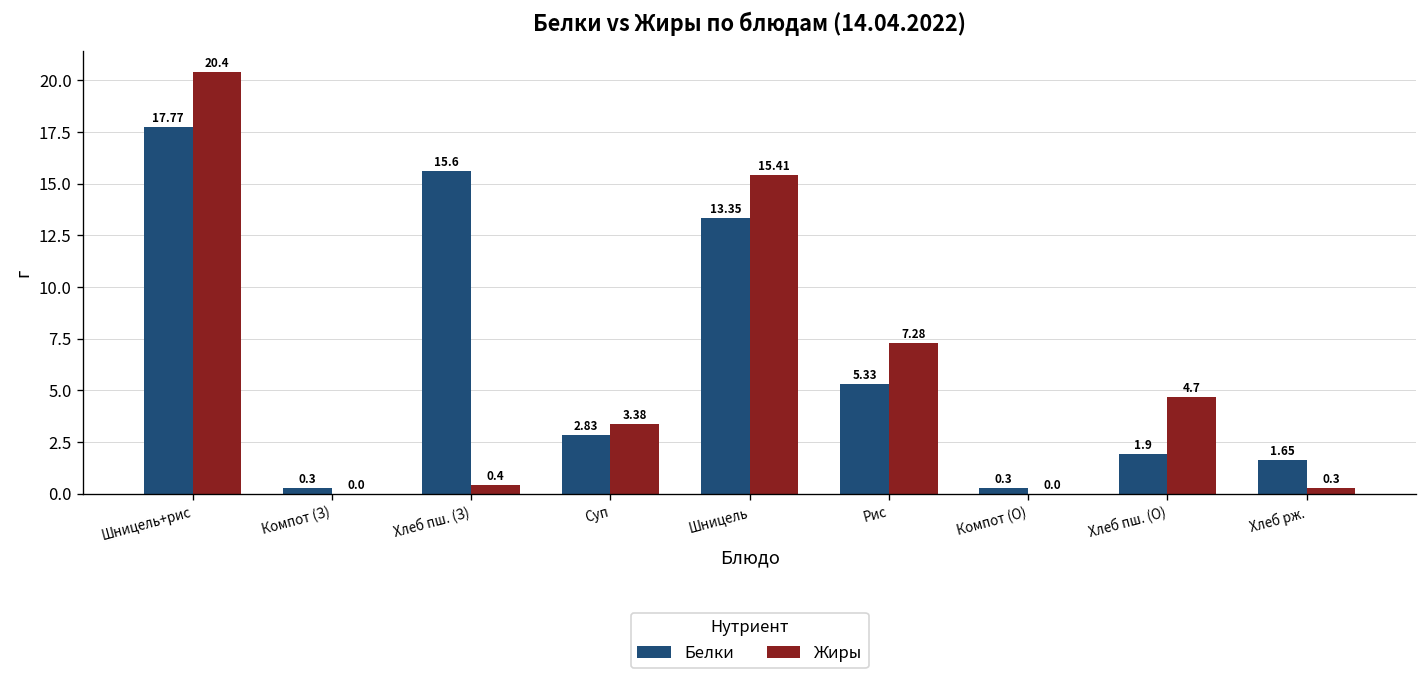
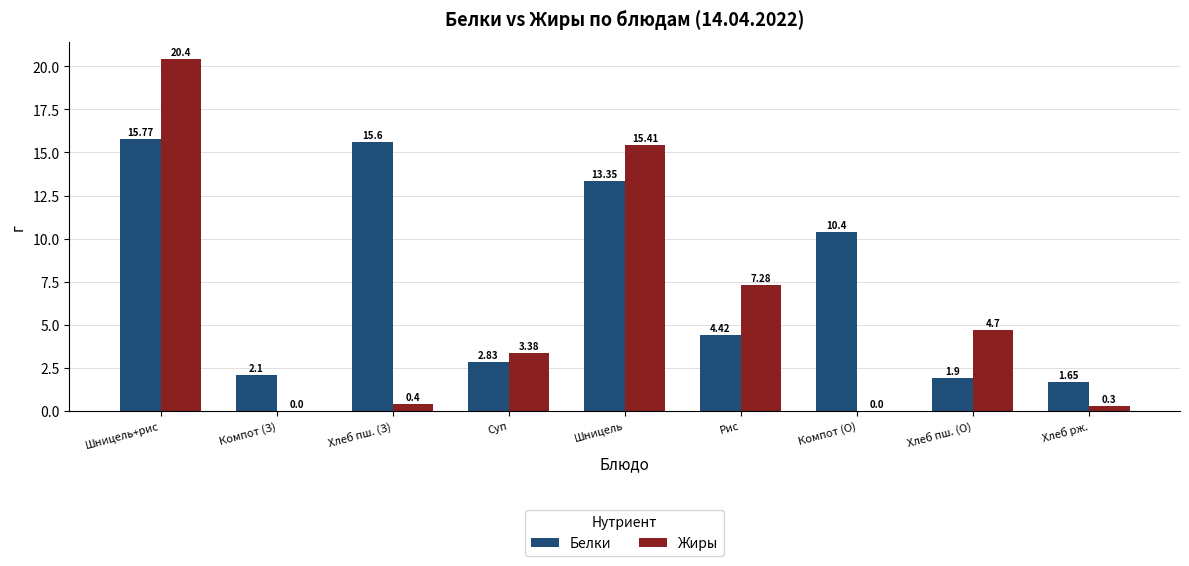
  {
    "Белки": {
-     "Шницель+рис": 17.77,
-     "Компот (З)": 0.3,
+     "Шницель+рис": 15.77,
+     "Компот (З)": 2.1,
      "Хлеб пш. (З)": 15.6,
      "Суп": 2.83,
      "Шницель": 13.35,
-     "Рис": 5.33,
-     "Компот (О)": 0.3,
+     "Рис": 4.42,
+     "Компот (О)": 10.4,
      "Хлеб пш. (О)": 1.9,
      "Хлеб рж.": 1.65
    },
    "Жиры": {
      "Шницель+рис": 20.4,
      "Компот (З)": 0.0,
      "Хлеб пш. (З)": 0.4,
      "Суп": 3.38,
      "Шницель": 15.41,
      "Рис": 7.28,
      "Компот (О)": 0.0,
      "Хлеб пш. (О)": 4.7,
      "Хлеб рж.": 0.3
    }
  }
